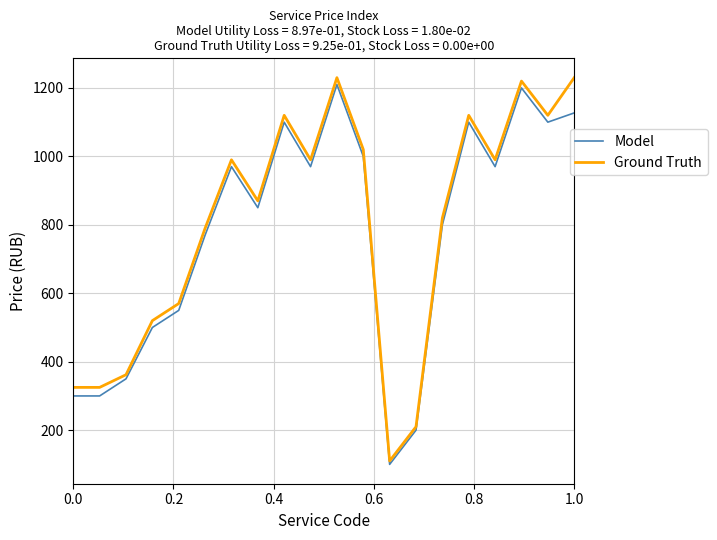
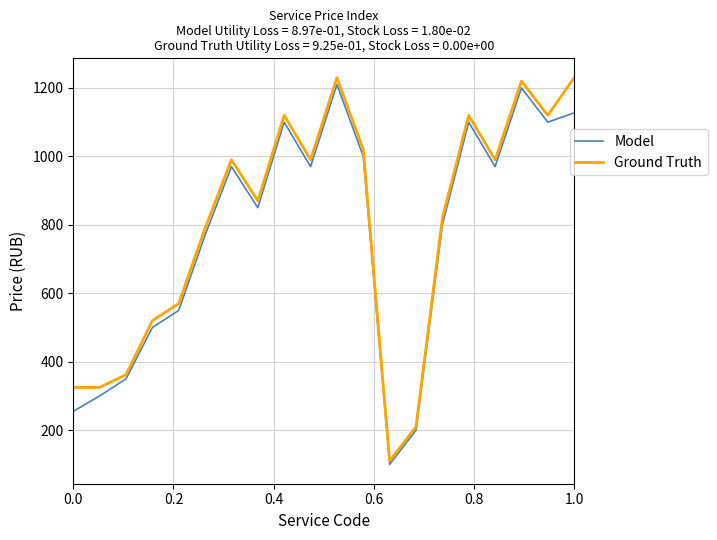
  {
    "Model": {
-     "0.0": 300,
+     "0.0": 260,
      "1.0": 1130
    },
    "Ground Truth": {
      "0.0": 330,
      "1.0": 1230
    }
  }
